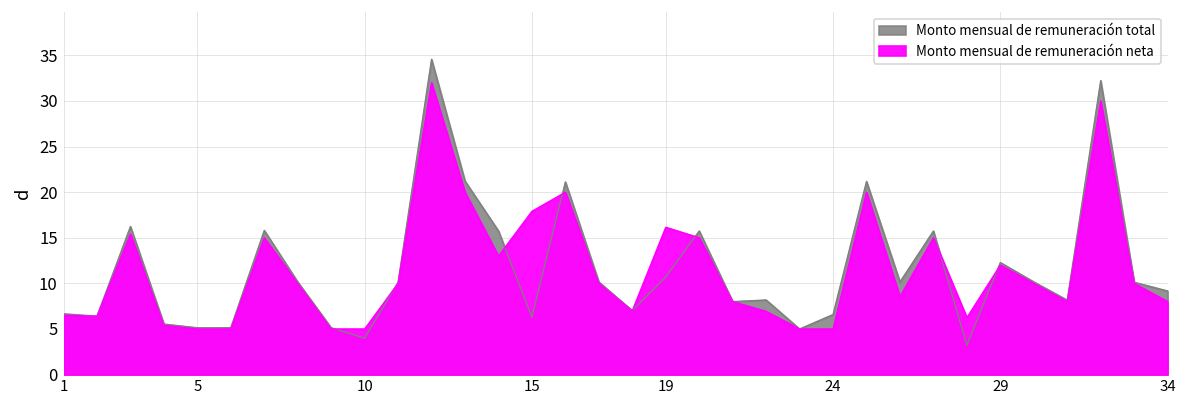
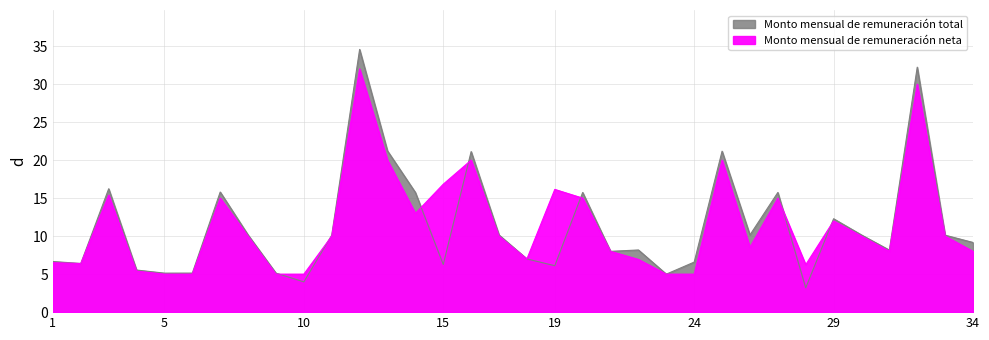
  {
    "Monto mensual de remuneración total": {
      "10": 4,
      "15": 6,
-     "19": 11,
+     "19": 6,
      "24": 7,
      "34": 9
    },
    "Monto mensual de remuneración neta": {
      "10": 5,
-     "15": 18,
+     "15": 17,
      "19": 16,
      "24": 5,
      "34": 8
    }
  }
